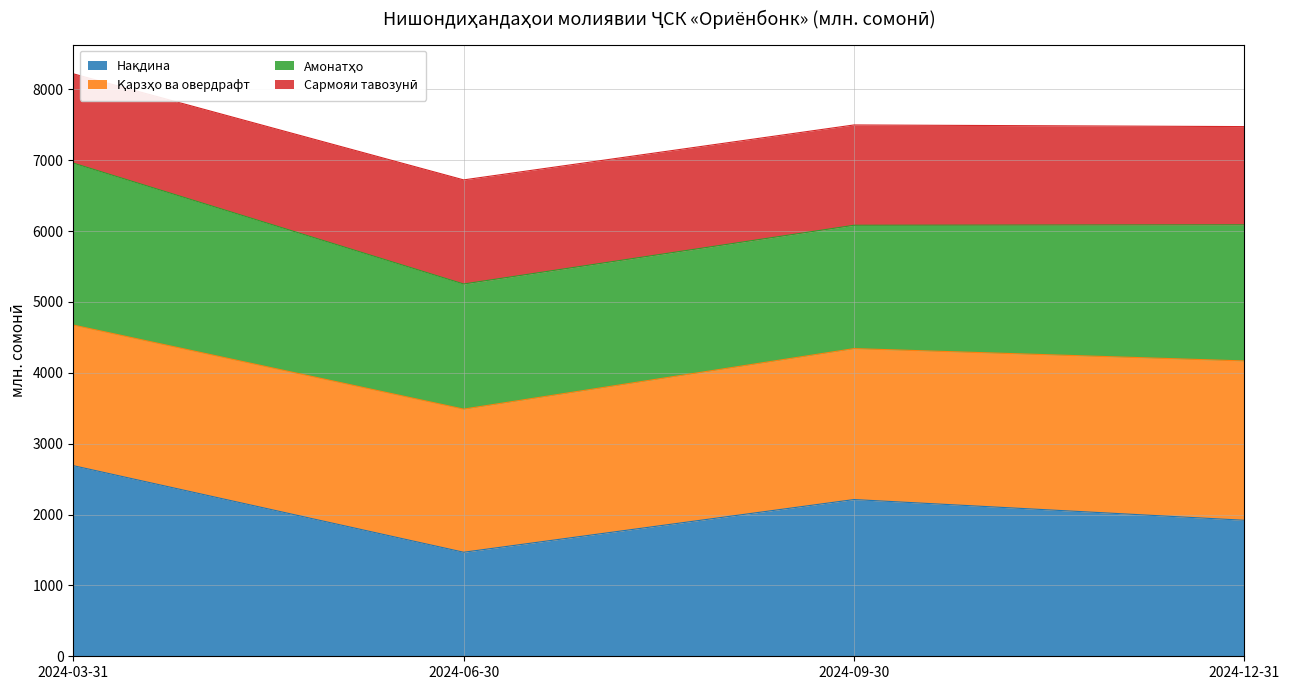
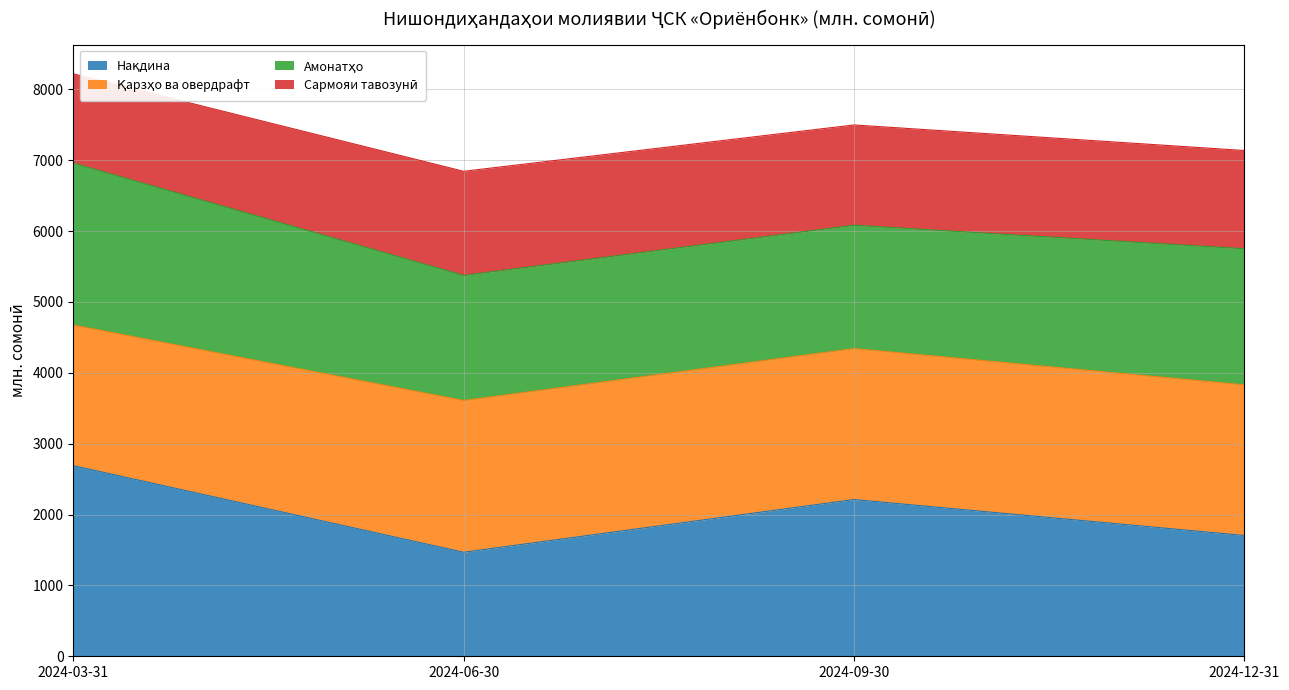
  {
    "Нақдина": {
      "2024-03-31": 2700,
      "2024-06-30": 1500,
      "2024-09-30": 2200,
-     "2024-12-31": 1900
+     "2024-12-31": 1700
    },
    "Қарзҳо ва овердрафт": {
      "2024-03-31": 2000,
-     "2024-06-30": 2000,
+     "2024-06-30": 2100,
      "2024-09-30": 2100,
-     "2024-12-31": 2200
+     "2024-12-31": 2100
    },
    "Амонатҳо": {
      "2024-03-31": 2300,
      "2024-06-30": 1800,
      "2024-09-30": 1700,
      "2024-12-31": 1900
    },
    "Сармояи тавозунӣ": {
      "2024-03-31": 1300,
      "2024-06-30": 1500,
      "2024-09-30": 1400,
      "2024-12-31": 1400
    }
  }
